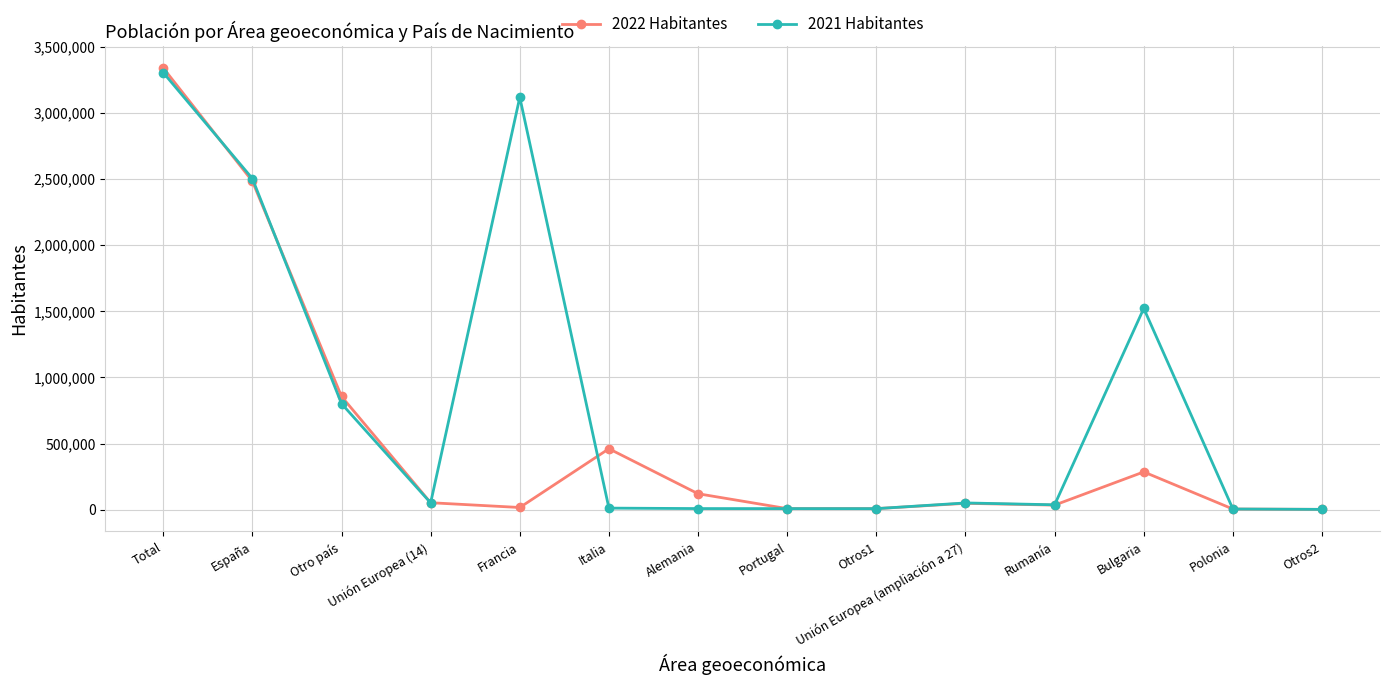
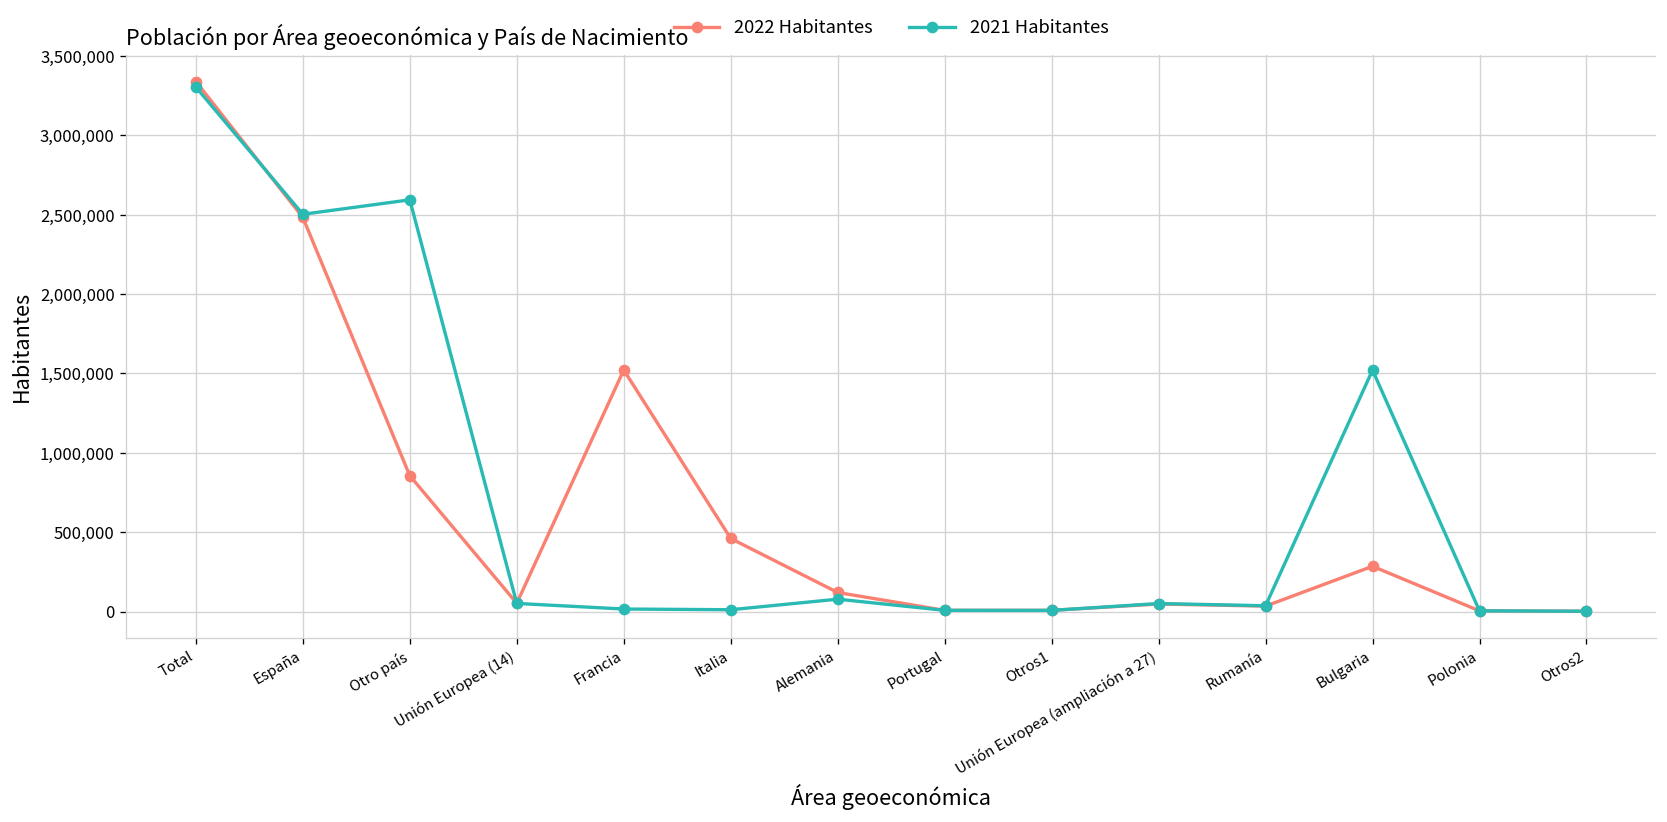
  {
    "2022 Habitantes": {
      "Total": "3,340,000",
      "España": "2,480,000",
      "Otro país": "860,000",
-     "Francia": "20,000",
+     "Francia": "1,520,000",
      "Italia": "460,000",
      "Alemania": "120,000",
      "Bulgaria": "290,000"
    },
    "2021 Habitantes": {
      "Total": "3,300,000",
      "España": "2,500,000",
-     "Otro país": "800,000",
-     "Francia": "3,120,000",
+     "Otro país": "2,590,000",
+     "Francia": "20,000",
      "Italia": "10,000",
-     "Alemania": "10,000",
+     "Alemania": "80,000",
      "Bulgaria": "1,520,000"
    }
  }
